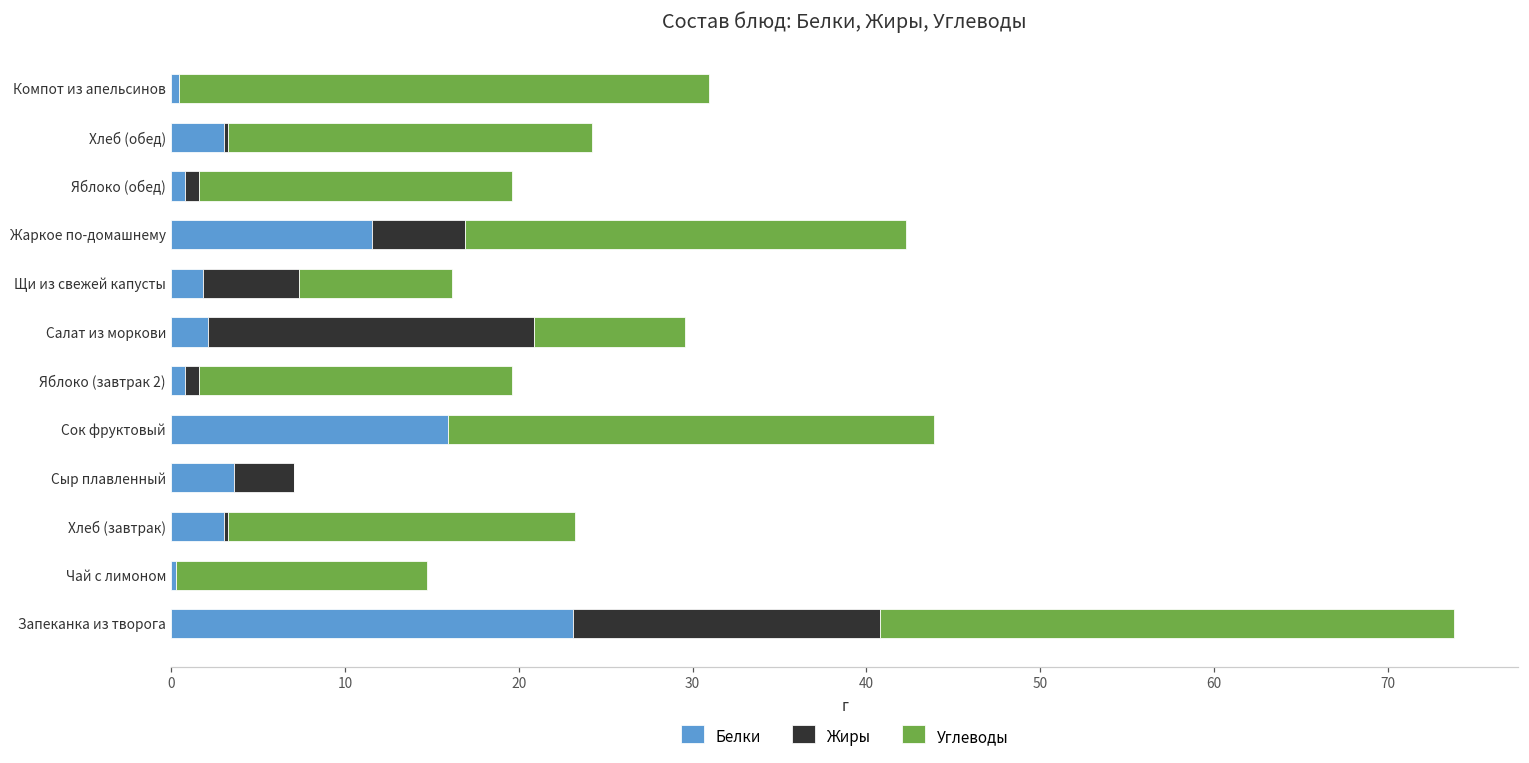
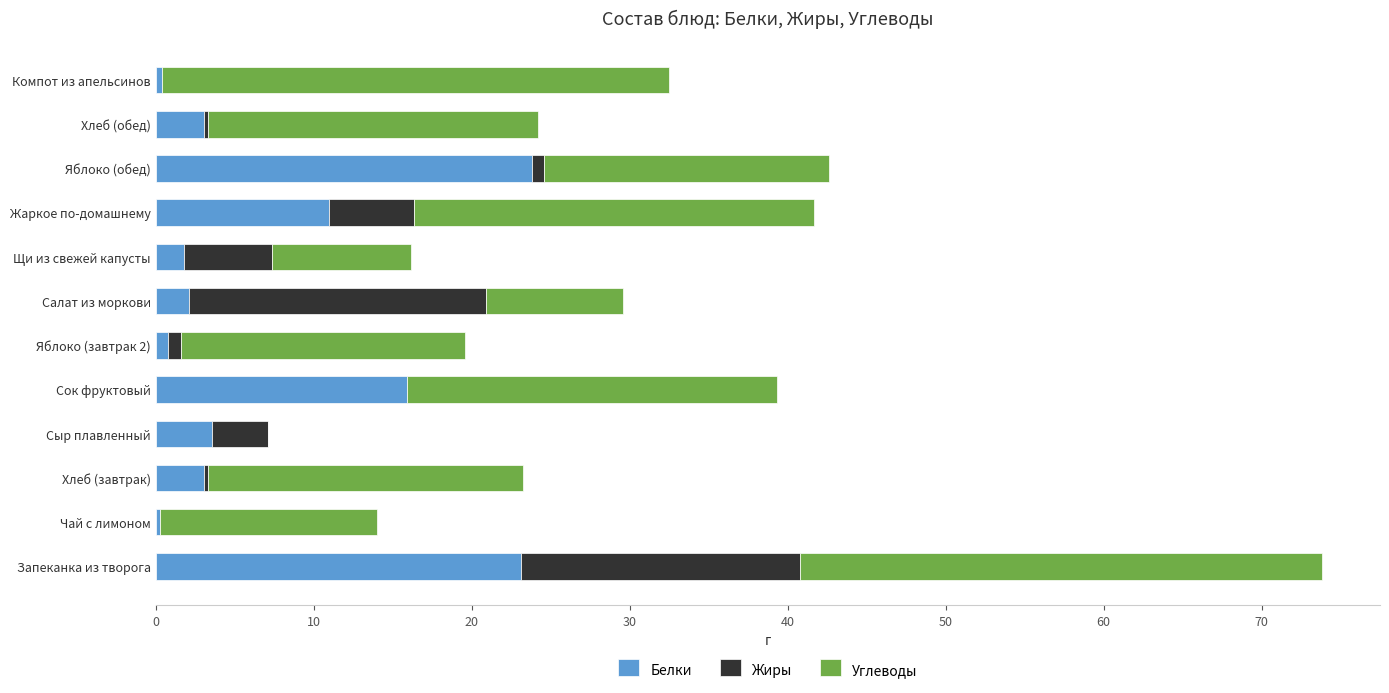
  {
    "Белки": {
      "Компот из апельсинов": 0.4,
      "Хлеб (обед)": 3.0,
-     "Яблоко (обед)": 0.8,
-     "Жаркое по-домашнему": 11.6,
+     "Яблоко (обед)": 23.8,
+     "Жаркое по-домашнему": 11.0,
      "Щи из свежей капусты": 1.8,
      "Салат из моркови": 2.1,
      "Яблоко (завтрак 2)": 0.8,
      "Сок фруктовый": 15.9,
      "Сыр плавленный": 3.6,
      "Хлеб (завтрак)": 3.0,
      "Чай с лимоном": 0.2,
      "Запеканка из творога": 23.1
    },
    "Жиры": {
      "Компот из апельсинов": 0.0,
      "Хлеб (обед)": 0.2,
      "Яблоко (обед)": 0.8,
      "Жаркое по-домашнему": 5.3,
      "Щи из свежей капусты": 5.5,
      "Салат из моркови": 18.8,
      "Яблоко (завтрак 2)": 0.8,
      "Сок фруктовый": 0.0,
      "Сыр плавленный": 3.5,
      "Хлеб (завтрак)": 0.2,
      "Запеканка из творога": 17.6
    },
    "Углеводы": {
-     "Компот из апельсинов": 30.5,
+     "Компот из апельсинов": 32.0,
      "Хлеб (обед)": 20.9,
      "Яблоко (обед)": 18.0,
      "Жаркое по-домашнему": 25.4,
      "Щи из свежей капусты": 8.8,
      "Салат из моркови": 8.7,
      "Яблоко (завтрак 2)": 18.0,
-     "Сок фруктовый": 28.0,
+     "Сок фруктовый": 23.4,
      "Сыр плавленный": 0.0,
      "Хлеб (завтрак)": 20.0,
-     "Чай с лимоном": 14.4,
+     "Чай с лимоном": 13.7,
      "Запеканка из творога": 33.0
    }
  }
